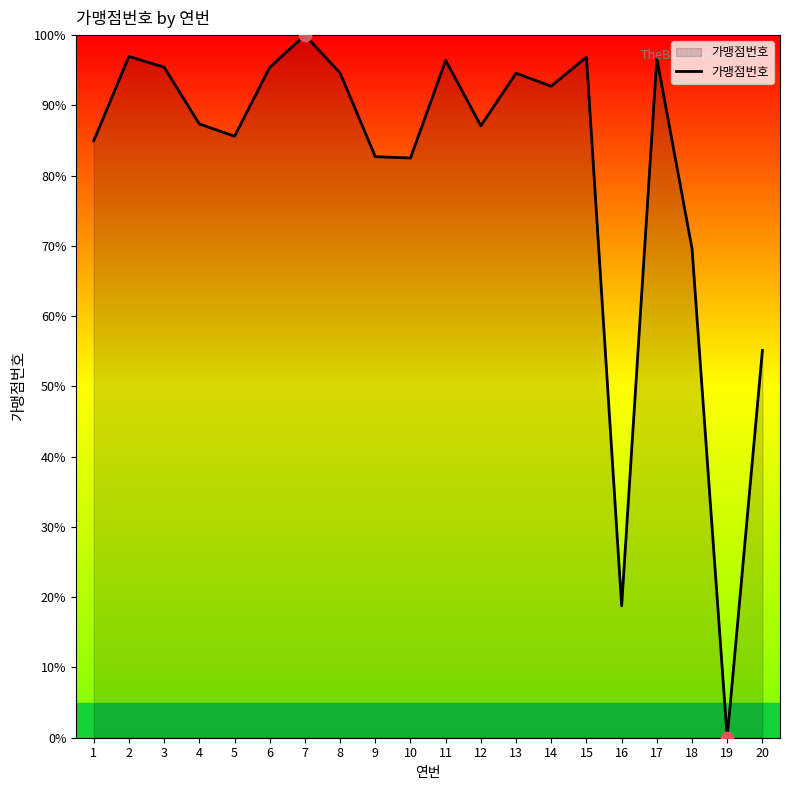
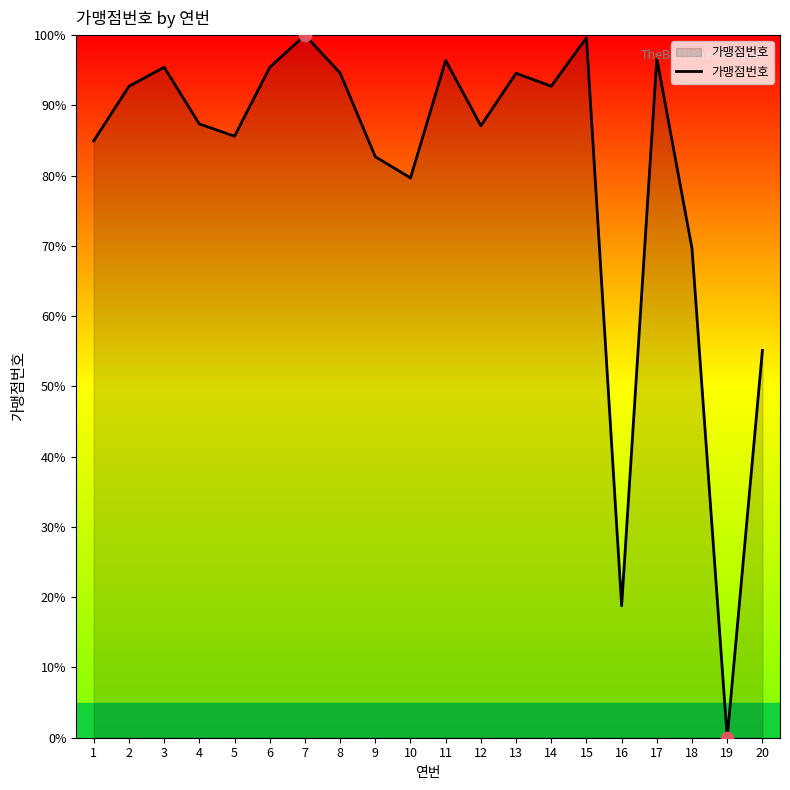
  {
    "가맹점번호": {
      "1": "85%",
-     "2": "97%",
+     "2": "93%",
      "3": "95%",
      "4": "87%",
      "5": "86%",
      "6": "95%",
      "8": "95%",
      "9": "83%",
-     "10": "83%",
+     "10": "80%",
      "11": "96%",
      "12": "87%",
      "13": "95%",
      "14": "93%",
-     "15": "97%",
+     "15": "100%",
      "16": "19%",
      "17": "97%",
      "18": "70%",
      "20": "55%"
    }
  }
